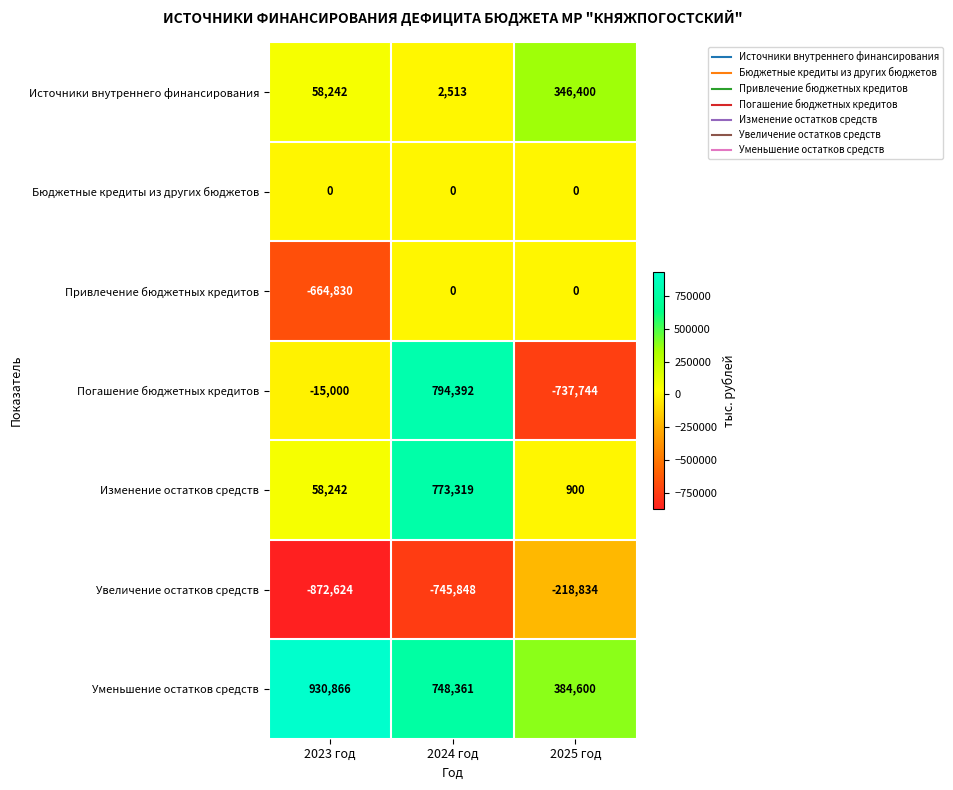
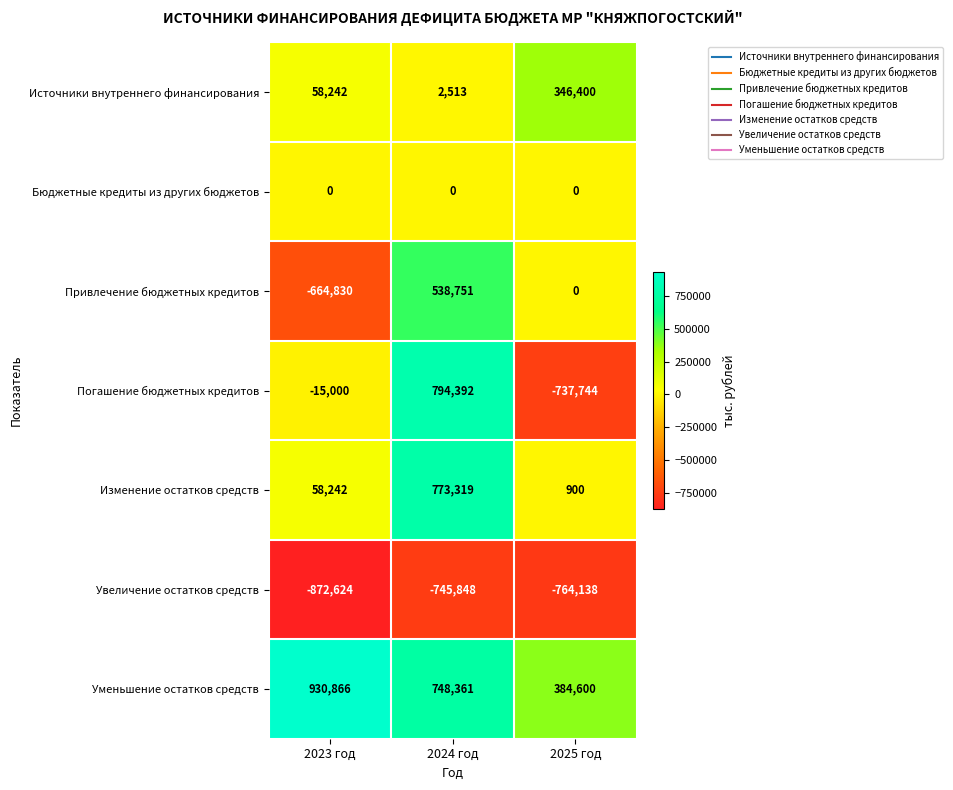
  {
    "Источники внутреннего финансирования": {
      "2023 год": "58,242",
      "2024 год": "2,513",
      "2025 год": "346,400"
    },
    "Бюджетные кредиты из других бюджетов": {
      "2023 год": "0",
      "2024 год": "0",
      "2025 год": "0"
    },
    "Привлечение бюджетных кредитов": {
      "2023 год": "-664,830",
-     "2024 год": "0",
+     "2024 год": "538,751",
      "2025 год": "0"
    },
    "Погашение бюджетных кредитов": {
      "2023 год": "-15,000",
      "2024 год": "794,392",
      "2025 год": "-737,744"
    },
    "Изменение остатков средств": {
      "2023 год": "58,242",
      "2024 год": "773,319",
      "2025 год": "900"
    },
    "Увеличение остатков средств": {
      "2023 год": "-872,624",
      "2024 год": "-745,848",
-     "2025 год": "-218,834"
+     "2025 год": "-764,138"
    },
    "Уменьшение остатков средств": {
      "2023 год": "930,866",
      "2024 год": "748,361",
      "2025 год": "384,600"
    }
  }
